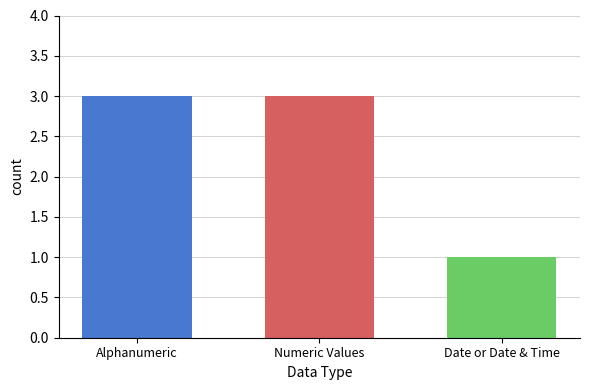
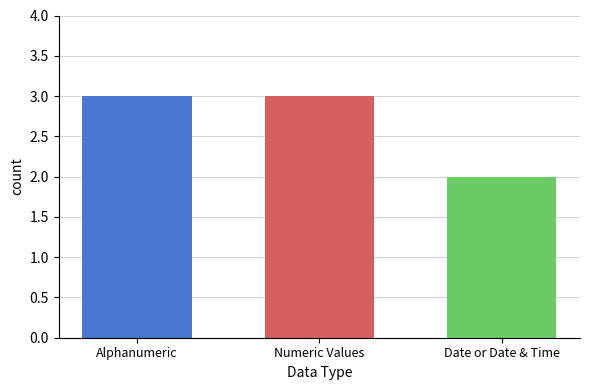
  {
    "Alphanumeric": 3,
    "Numeric Values": 3,
-   "Date or Date & Time": 1
+   "Date or Date & Time": 2
  }
